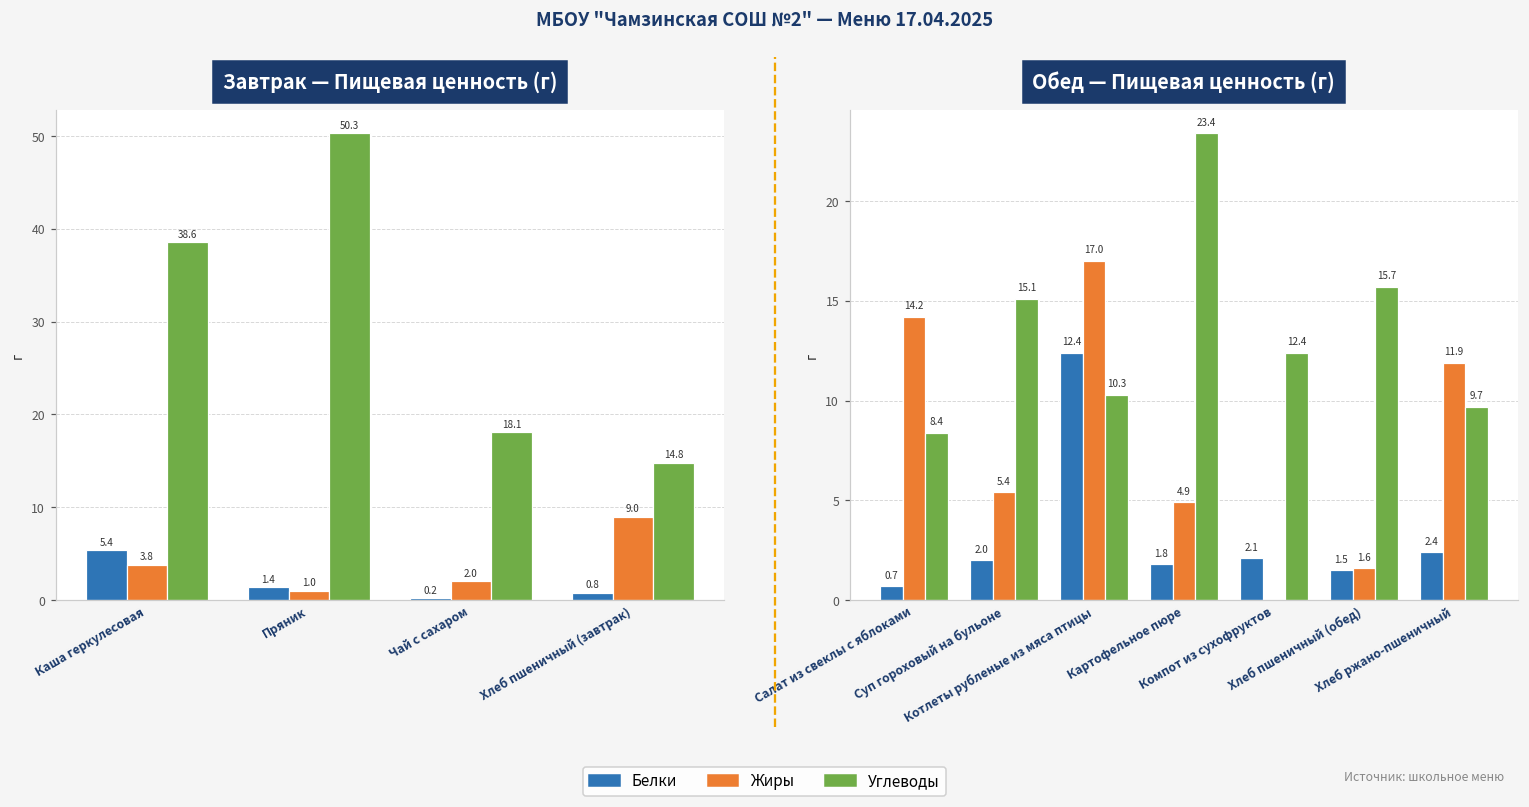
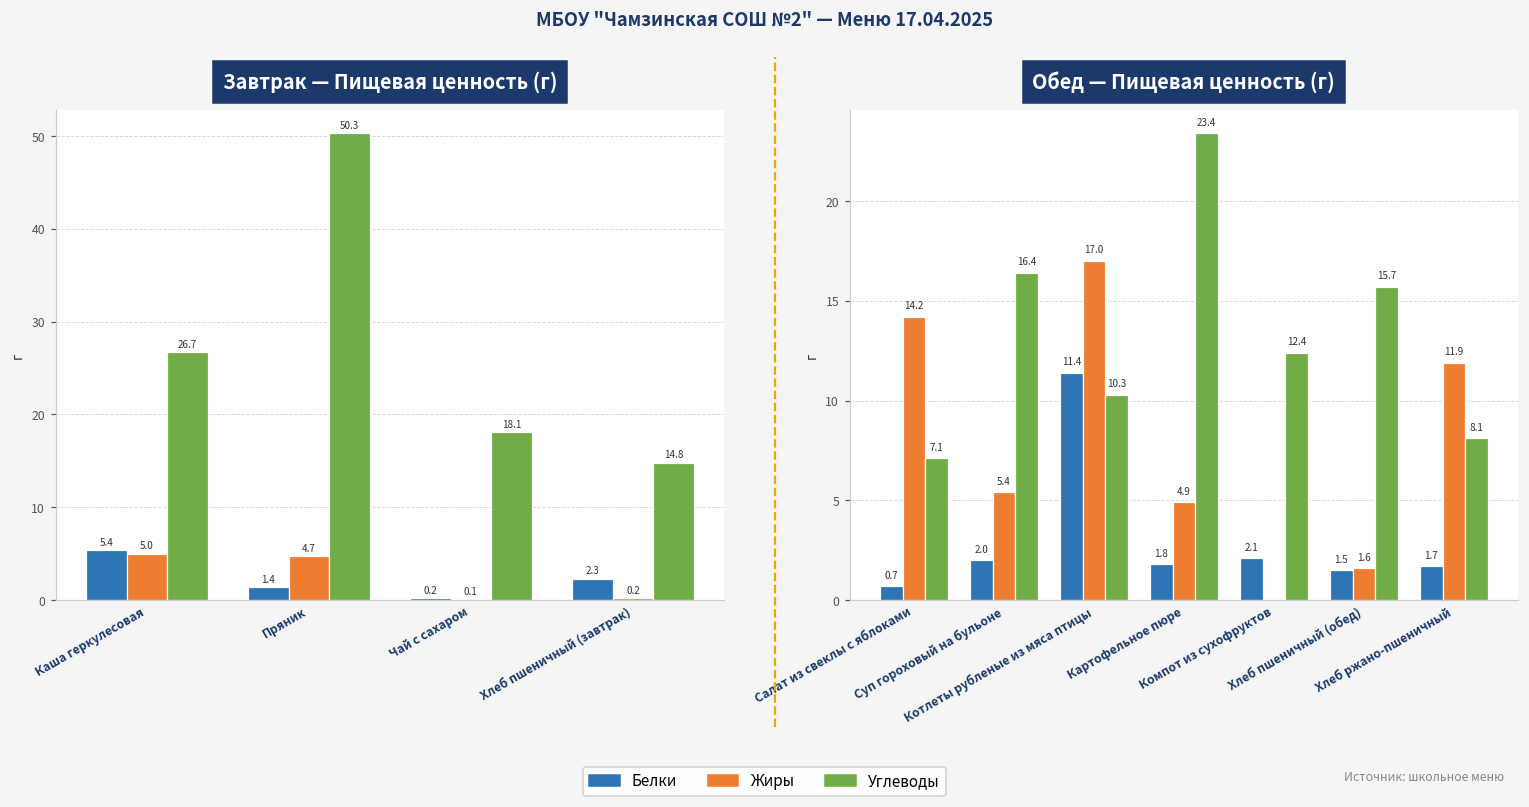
  {
    "Завтрак — Пищевая ценность (г)": {
      "Белки": {
        "Каша геркулесовая": 5.4,
        "Пряник": 1.4,
        "Чай с сахаром": 0.2,
-       "Хлеб пшеничный (завтрак)": 0.8
+       "Хлеб пшеничный (завтрак)": 2.3
      },
      "Жиры": {
-       "Каша геркулесовая": 3.8,
-       "Пряник": 1.0,
-       "Чай с сахаром": 2.0,
-       "Хлеб пшеничный (завтрак)": 9.0
+       "Каша геркулесовая": 5.0,
+       "Пряник": 4.7,
+       "Чай с сахаром": 0.1,
+       "Хлеб пшеничный (завтрак)": 0.2
      },
      "Углеводы": {
-       "Каша геркулесовая": 38.6,
+       "Каша геркулесовая": 26.7,
        "Пряник": 50.3,
        "Чай с сахаром": 18.1,
        "Хлеб пшеничный (завтрак)": 14.8
      }
    },
    "Обед — Пищевая ценность (г)": {
      "Белки": {
        "Салат из свеклы с яблоками": 0.7,
        "Суп гороховый на бульоне": 2.0,
-       "Котлеты рубленые из мяса птицы": 12.4,
+       "Котлеты рубленые из мяса птицы": 11.4,
        "Картофельное пюре": 1.8,
        "Компот из сухофруктов": 2.1,
        "Хлеб пшеничный (обед)": 1.5,
-       "Хлеб ржано-пшеничный": 2.4
+       "Хлеб ржано-пшеничный": 1.7
      },
      "Жиры": {
        "Салат из свеклы с яблоками": 14.2,
        "Суп гороховый на бульоне": 5.4,
        "Котлеты рубленые из мяса птицы": 17.0,
        "Картофельное пюре": 4.9,
        "Хлеб пшеничный (обед)": 1.6,
        "Хлеб ржано-пшеничный": 11.9
      },
      "Углеводы": {
-       "Салат из свеклы с яблоками": 8.4,
-       "Суп гороховый на бульоне": 15.1,
+       "Салат из свеклы с яблоками": 7.1,
+       "Суп гороховый на бульоне": 16.4,
        "Котлеты рубленые из мяса птицы": 10.3,
        "Картофельное пюре": 23.4,
        "Компот из сухофруктов": 12.4,
        "Хлеб пшеничный (обед)": 15.7,
-       "Хлеб ржано-пшеничный": 9.7
+       "Хлеб ржано-пшеничный": 8.1
      }
    }
  }
